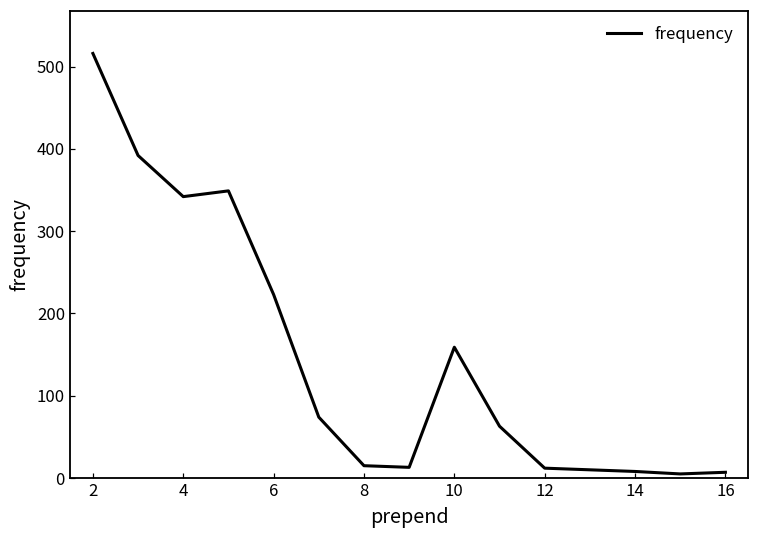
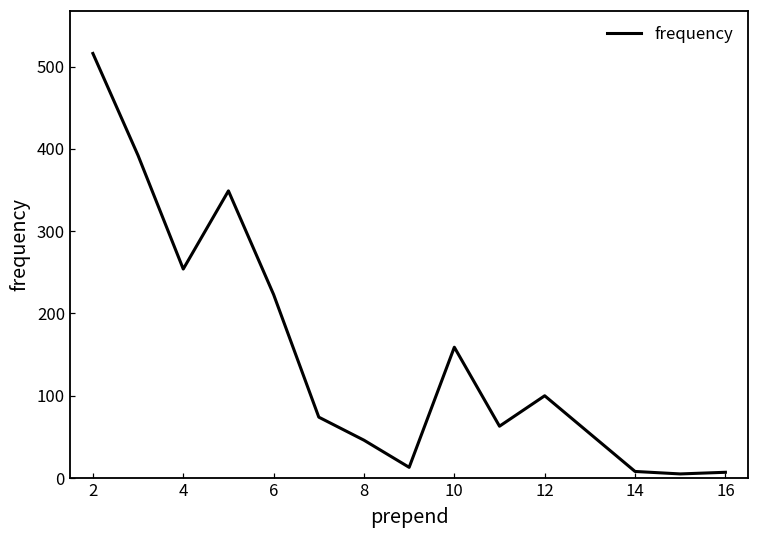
  {
    "2": 520,
-   "4": 340,
+   "4": 250,
    "6": 220,
-   "8": 20,
+   "8": 50,
    "10": 160,
-   "12": 10,
+   "12": 100,
    "14": 10,
    "16": 10
  }
